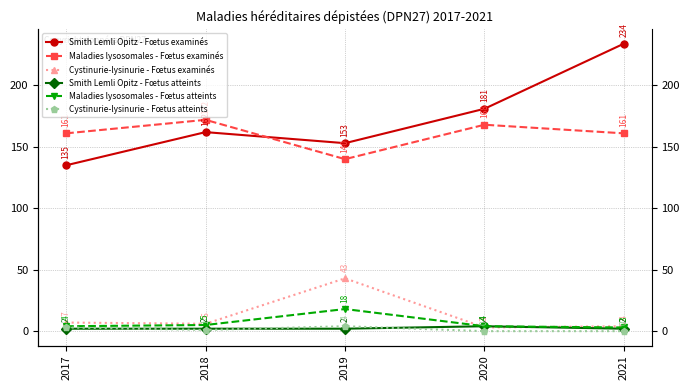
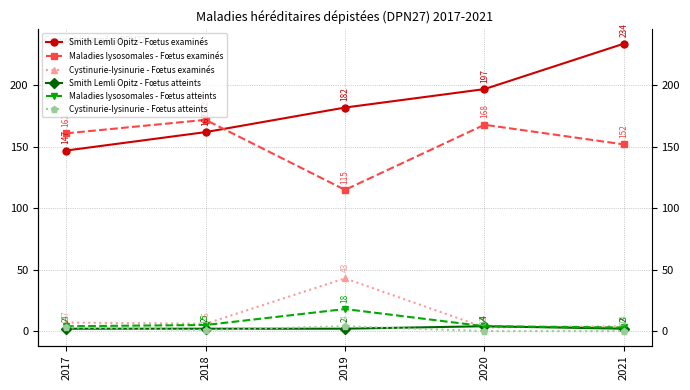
  {
    "Smith Lemli Opitz - Fœtus examinés": {
-     "2017": 135,
-     "2019": 153,
-     "2020": 181,
+     "2017": 147,
+     "2019": 182,
+     "2020": 197,
      "2021": 234
    },
    "Maladies lysosomales - Fœtus examinés": {
-     "2019": 140,
+     "2019": 115,
      "2020": 168,
-     "2021": 161
+     "2021": 152
    },
    "Cystinurie-lysinurie - Fœtus examinés": {
      "2019": 43
    },
    "Maladies lysosomales - Fœtus atteints": {
      "2019": 18
    }
  }
